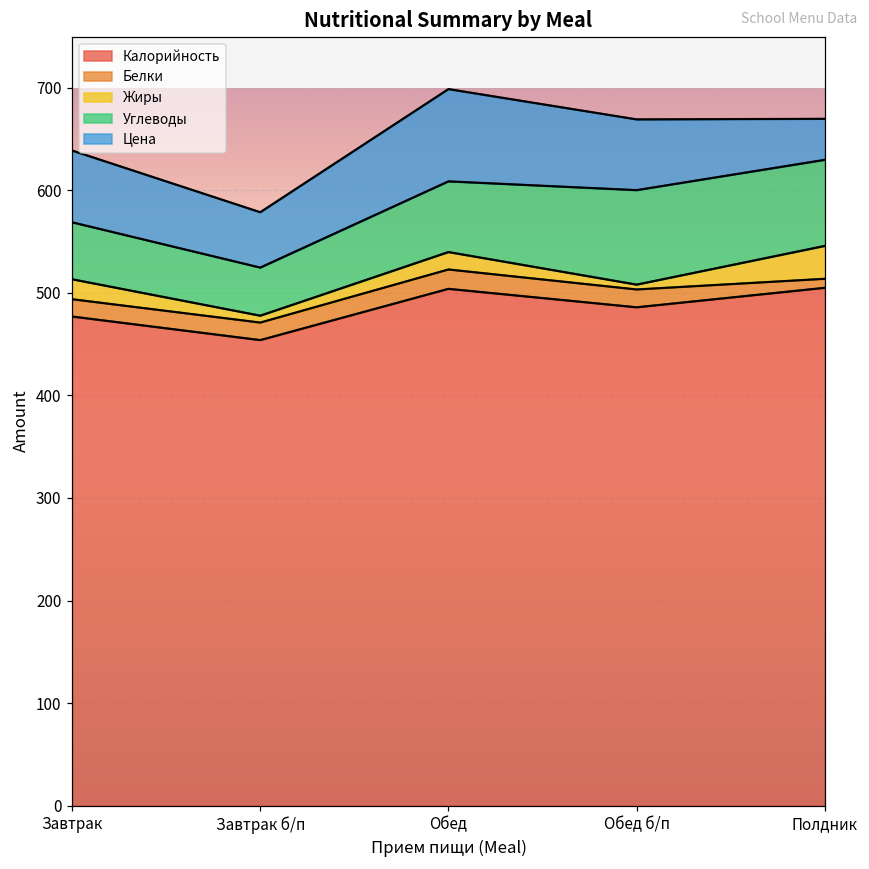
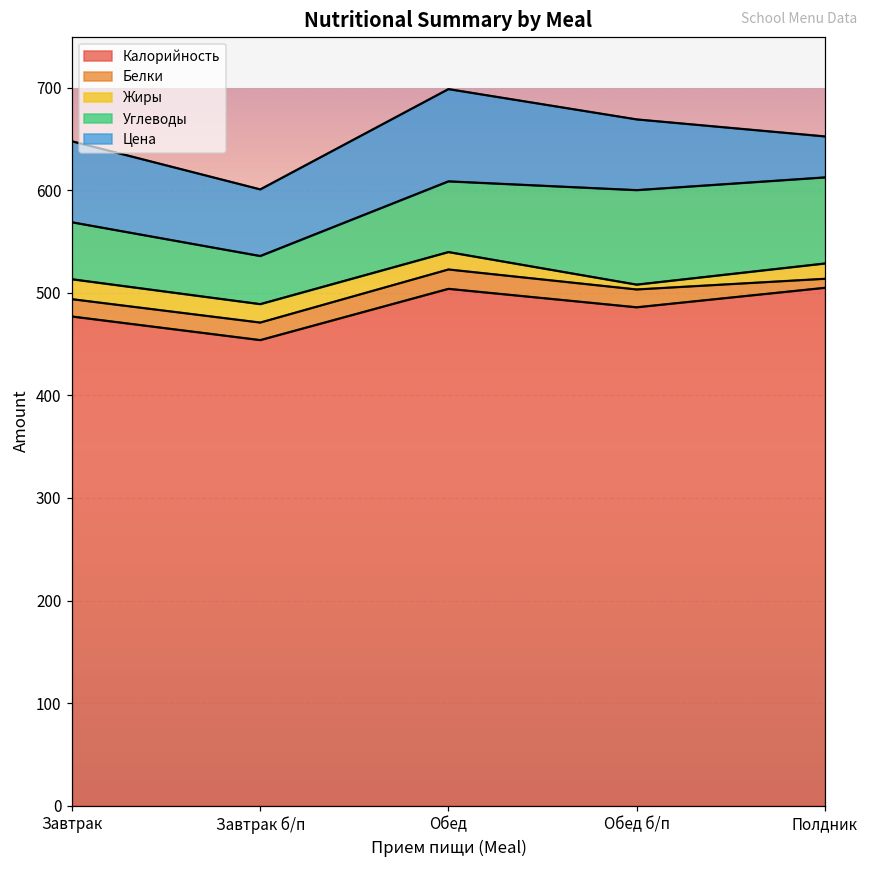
  {
    "Жиры": {
      "Завтрак": 20,
-     "Завтрак б/п": 10,
+     "Завтрак б/п": 20,
      "Обед": 20,
      "Обед б/п": 0,
-     "Полдник": 30
+     "Полдник": 10
    },
    "Углеводы": {
      "Завтрак": 60,
      "Завтрак б/п": 50,
      "Обед": 70,
      "Обед б/п": 90,
      "Полдник": 80
    },
    "Цена": {
-     "Завтрак": 70,
-     "Завтрак б/п": 50,
+     "Завтрак": 80,
+     "Завтрак б/п": 70,
      "Обед": 90,
      "Обед б/п": 70,
      "Полдник": 40
    }
  }
